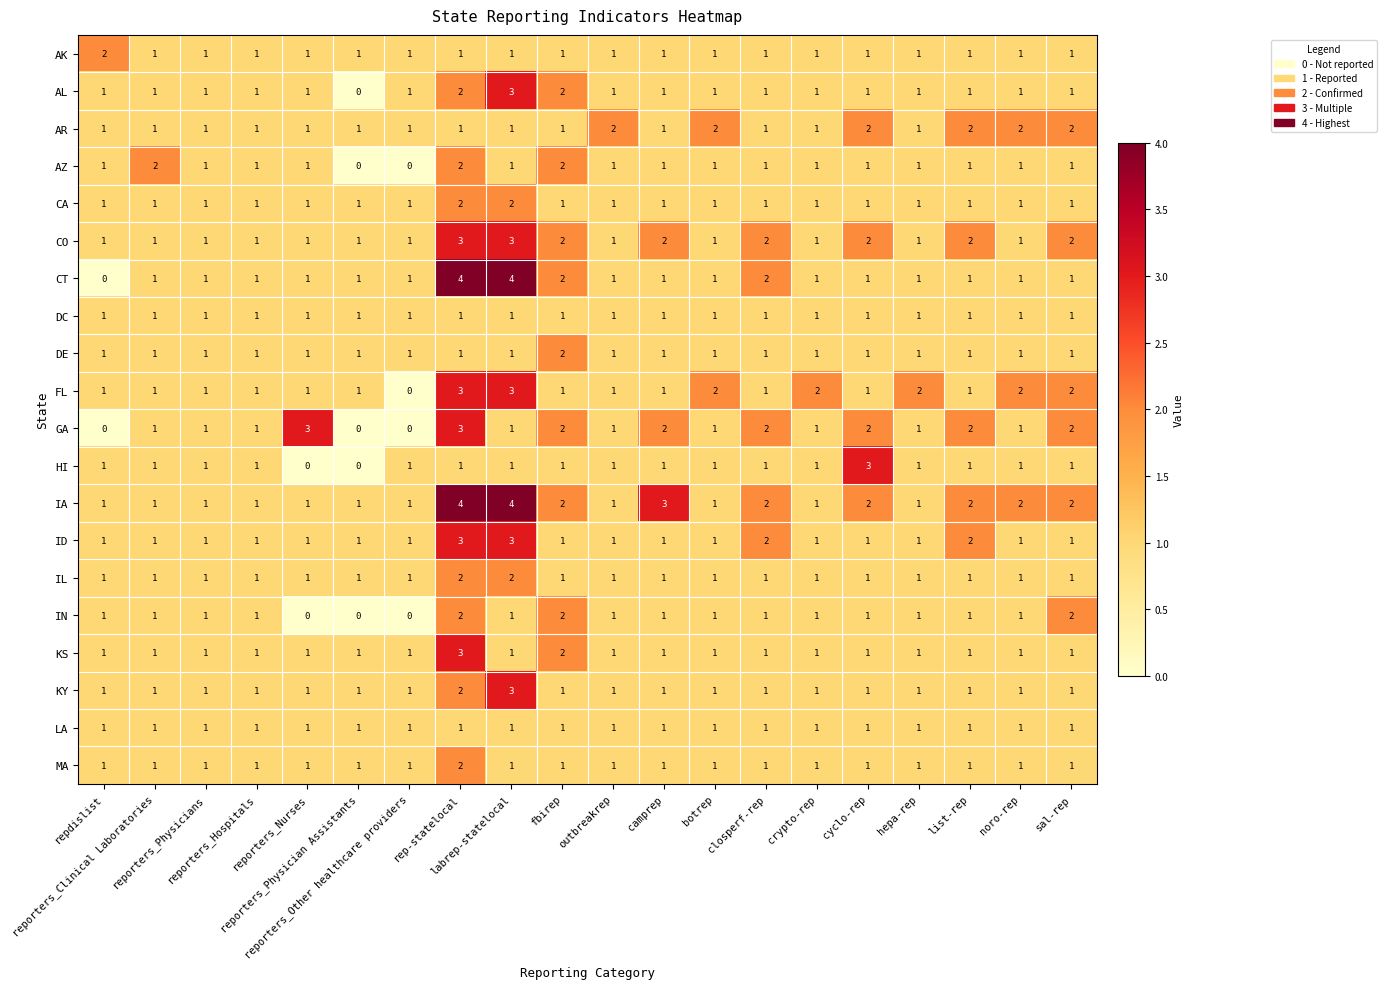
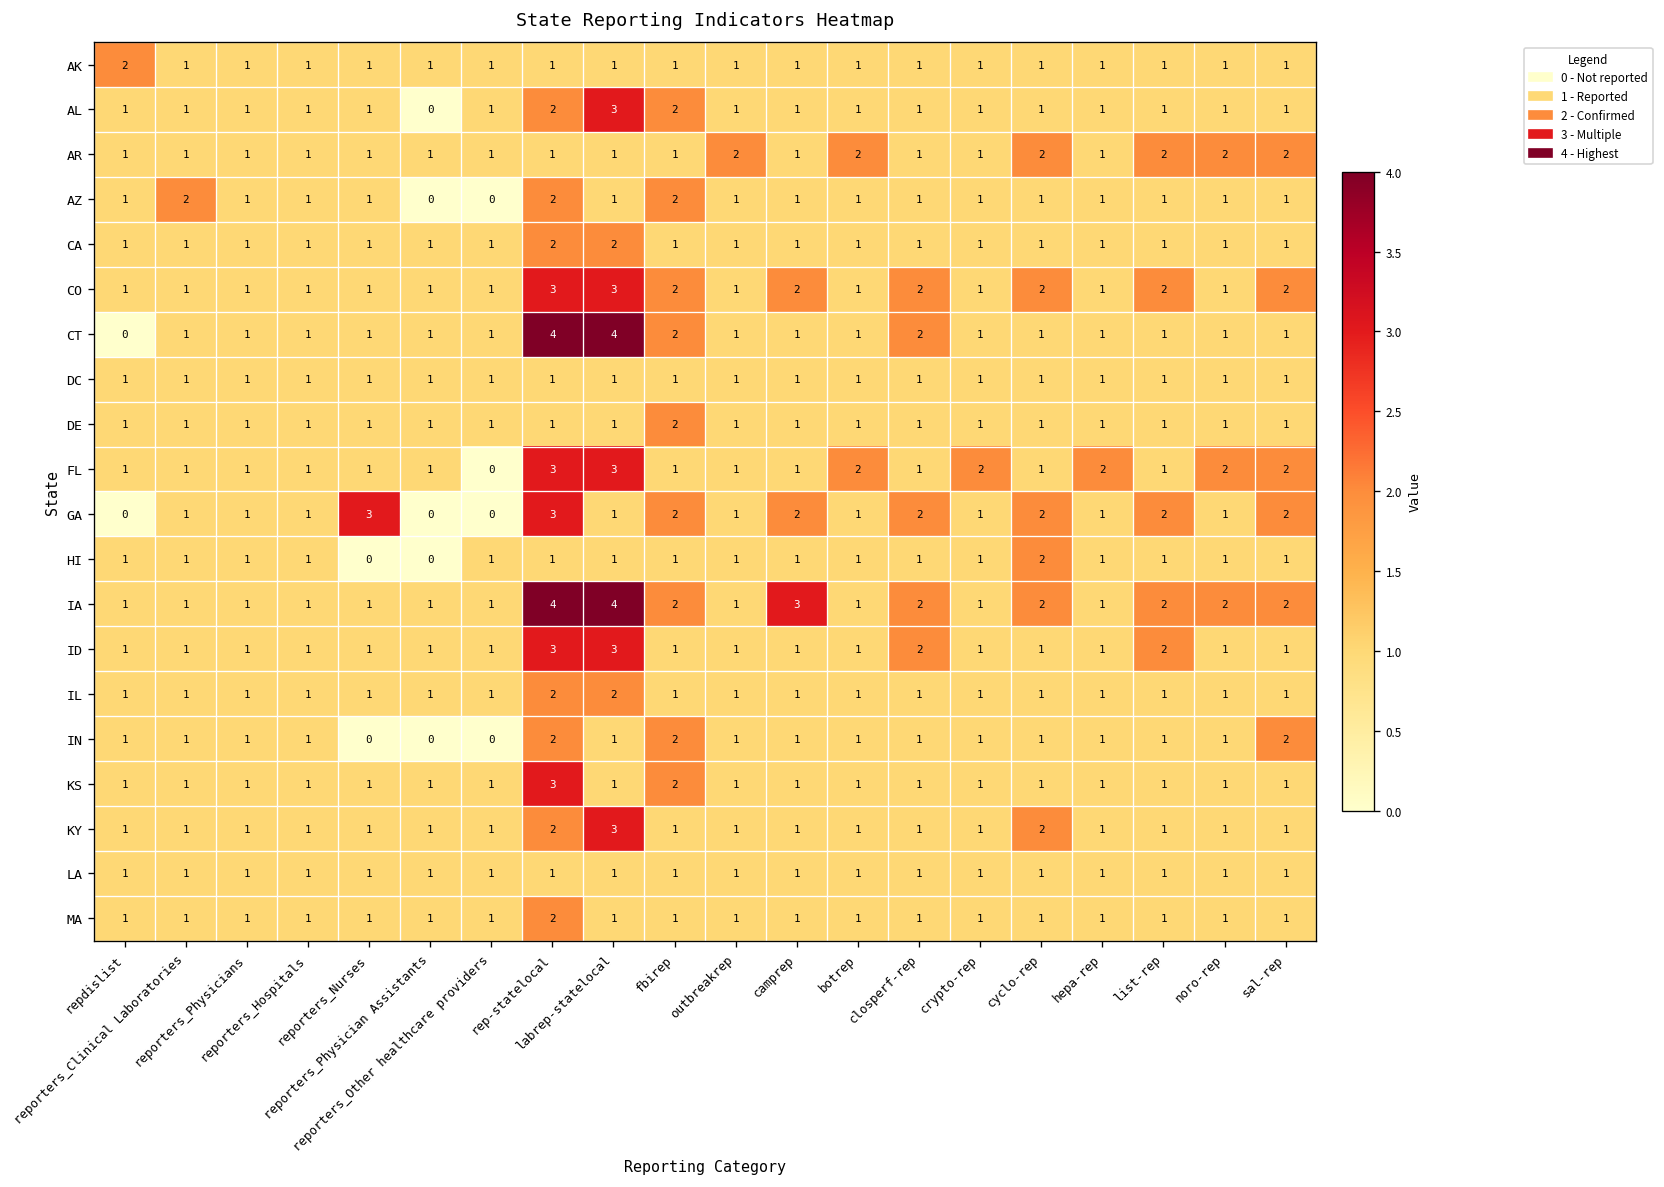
  {
    "HI": {
      "repdislist": 1,
      "reporters_Clinical Laboratories": 1,
      "reporters_Physicians": 1,
      "reporters_Hospitals": 1,
      "reporters_Nurses": 0,
      "reporters_Physician Assistants": 0,
      "reporters_Other healthcare providers": 1,
      "rep-statelocal": 1,
      "labrep-statelocal": 1,
      "fbirep": 1,
      "outbreakrep": 1,
      "camprep": 1,
      "botrep": 1,
      "closperf-rep": 1,
      "crypto-rep": 1,
-     "cyclo-rep": 3,
+     "cyclo-rep": 2,
      "hepa-rep": 1,
      "list-rep": 1,
      "noro-rep": 1,
      "sal-rep": 1
    },
    "KY": {
      "repdislist": 1,
      "reporters_Clinical Laboratories": 1,
      "reporters_Physicians": 1,
      "reporters_Hospitals": 1,
      "reporters_Nurses": 1,
      "reporters_Physician Assistants": 1,
      "reporters_Other healthcare providers": 1,
      "rep-statelocal": 2,
      "labrep-statelocal": 3,
      "fbirep": 1,
      "outbreakrep": 1,
      "camprep": 1,
      "botrep": 1,
      "closperf-rep": 1,
      "crypto-rep": 1,
-     "cyclo-rep": 1,
+     "cyclo-rep": 2,
      "hepa-rep": 1,
      "list-rep": 1,
      "noro-rep": 1,
      "sal-rep": 1
    }
  }
